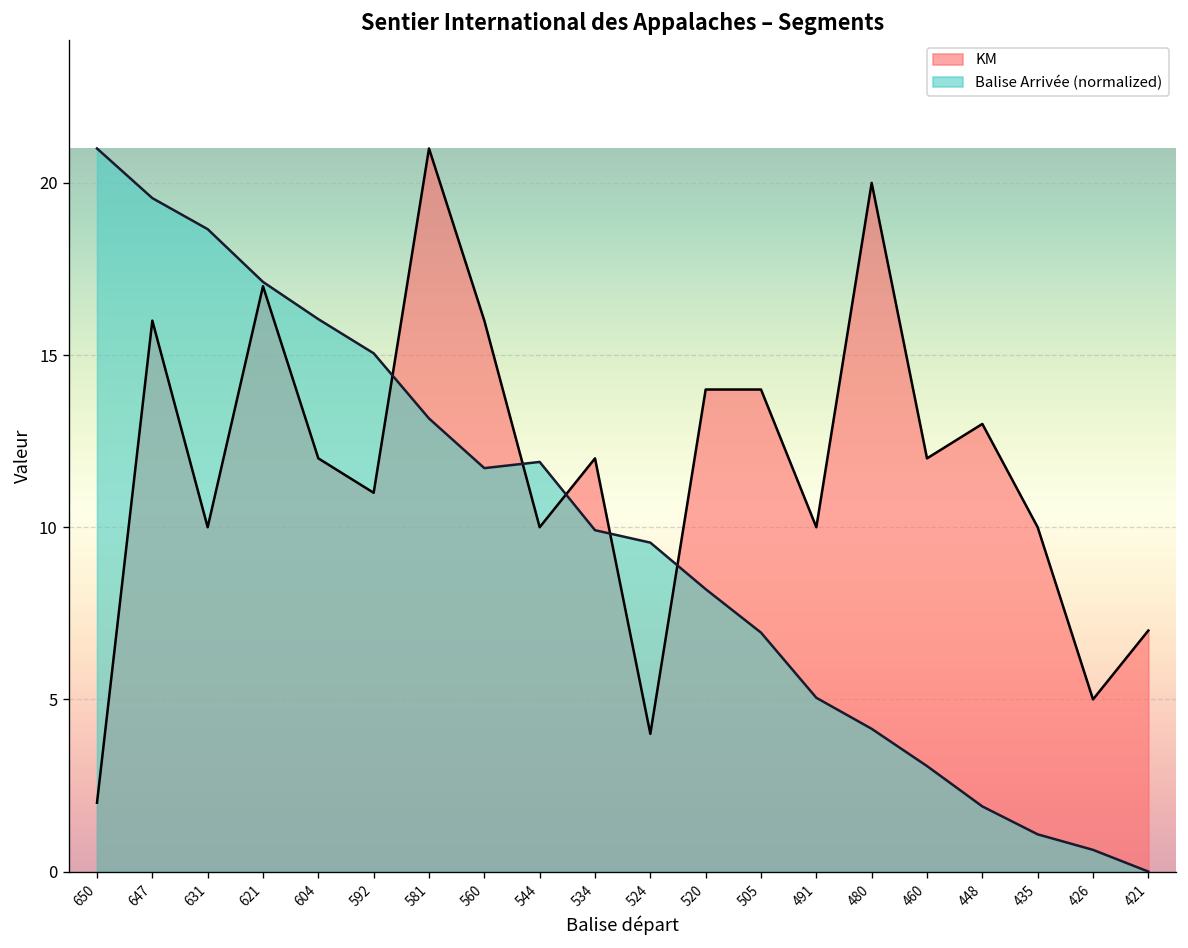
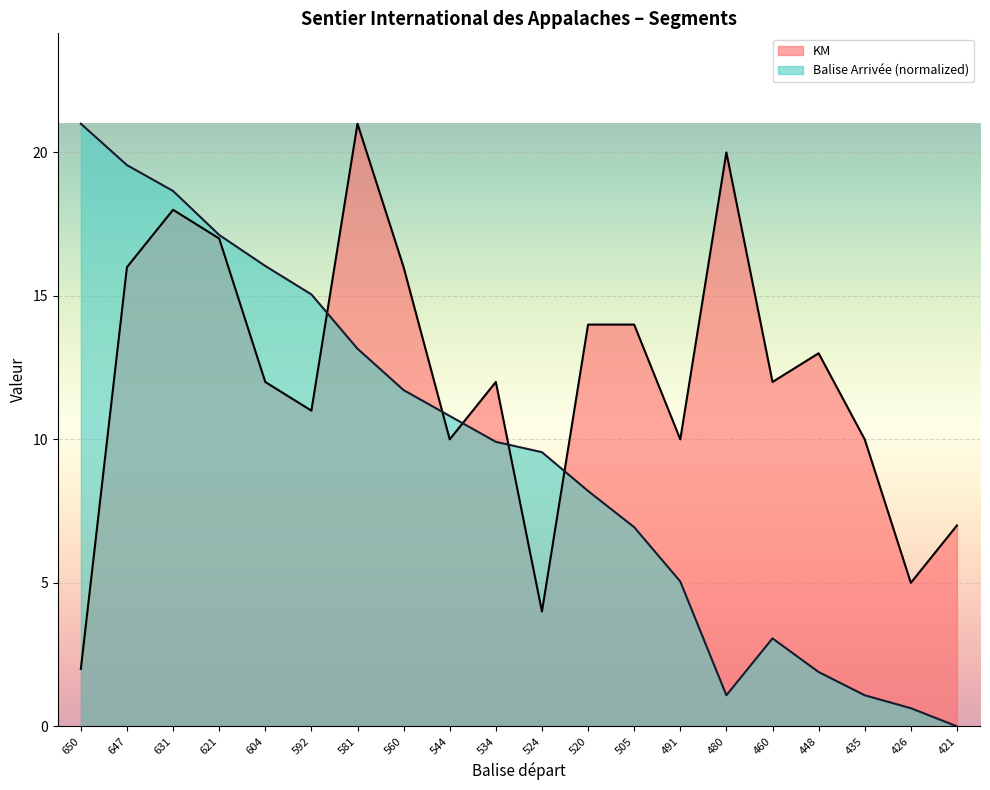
  {
    "KM": {
      "650": 2,
      "647": 16,
-     "631": 10,
+     "631": 18,
      "621": 17,
      "604": 12,
      "592": 11,
      "581": 21,
      "560": 16,
      "544": 10,
      "534": 12,
      "524": 4,
      "520": 14,
      "505": 14,
      "491": 10,
      "480": 20,
      "460": 12,
      "448": 13,
      "435": 10,
      "426": 5,
      "421": 7
    },
    "Balise Arrivée (normalized)": {
      "650": 21.0,
      "647": 19.6,
      "631": 18.7,
      "621": 17.1,
      "604": 16.0,
      "592": 15.1,
      "581": 13.2,
      "560": 11.7,
-     "544": 11.9,
+     "544": 10.8,
      "534": 9.9,
      "524": 9.6,
      "520": 8.2,
      "505": 6.9,
      "491": 5.0,
-     "480": 4.1,
+     "480": 1.1,
      "460": 3.1,
      "448": 1.9,
      "435": 1.1,
      "426": 0.6,
      "421": 0.0
    }
  }
